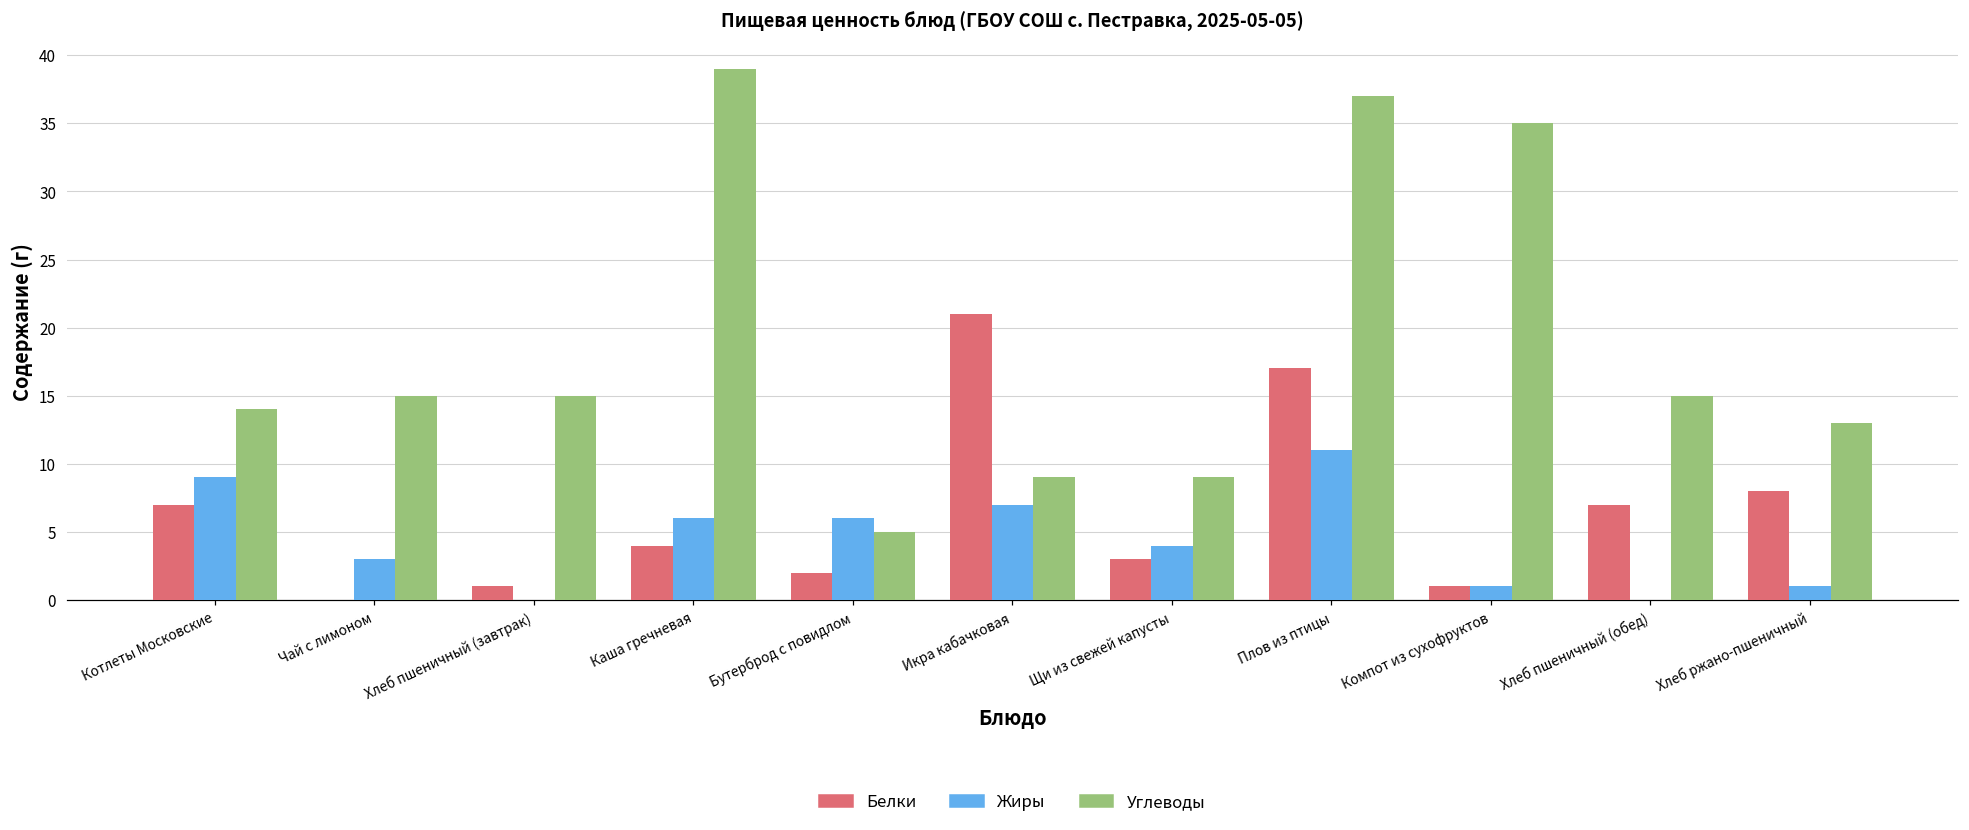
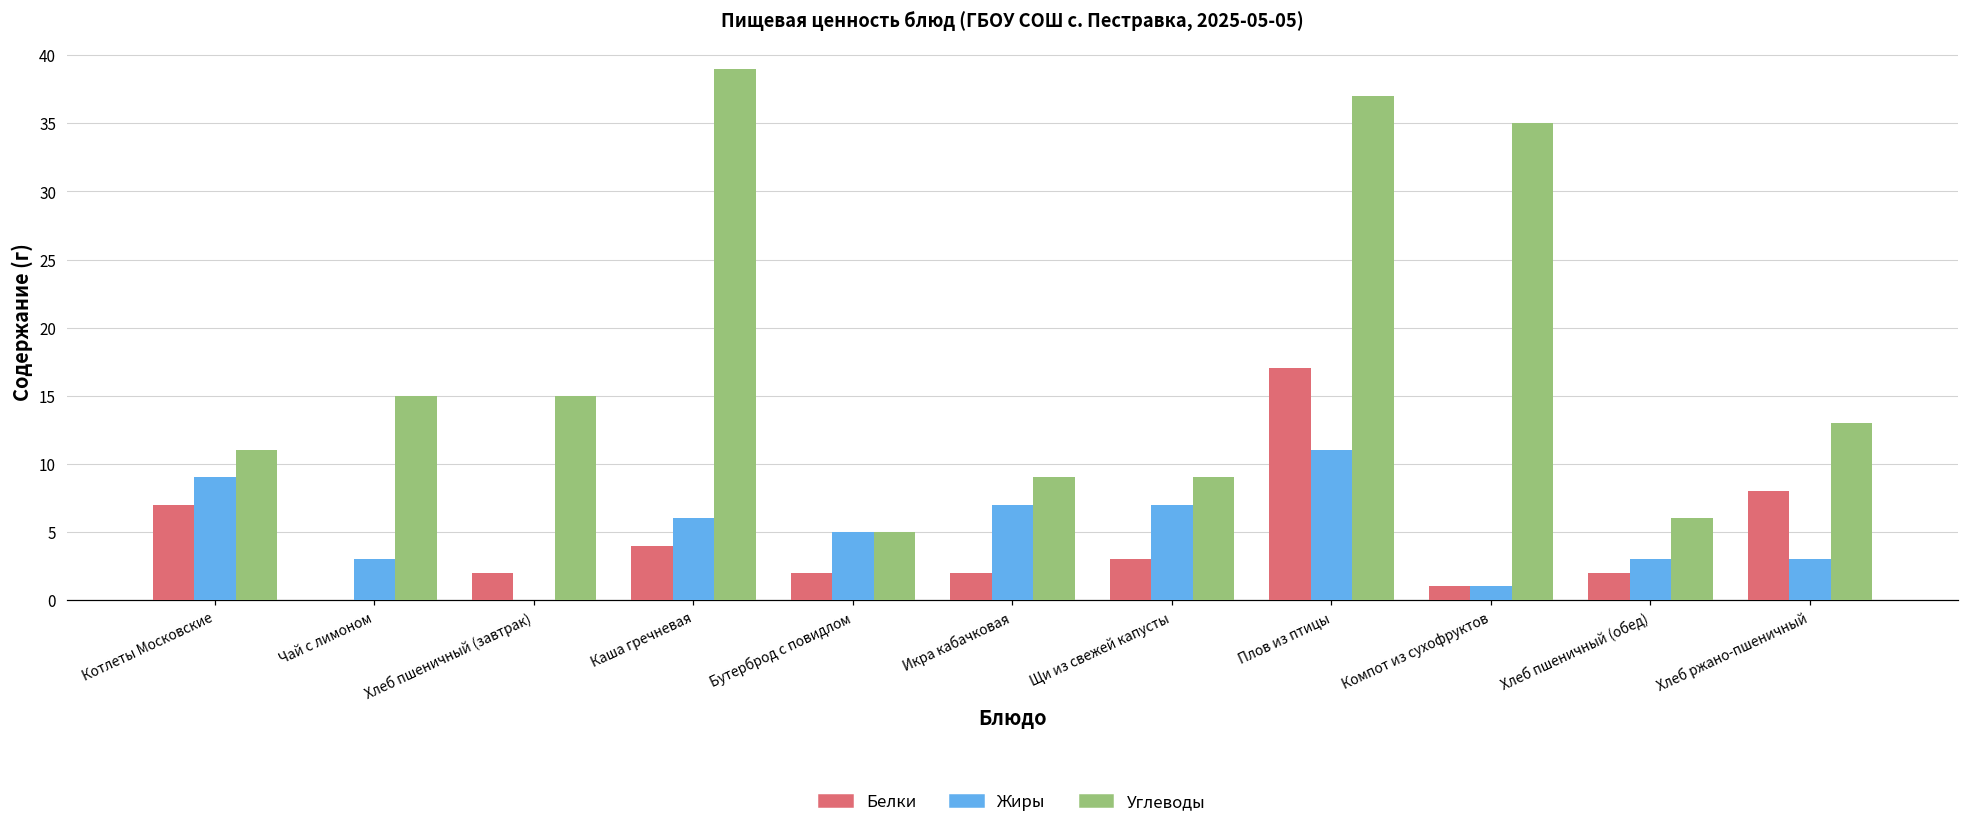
  {
    "Белки": {
      "Котлеты Московские": 7,
      "Чай с лимоном": 0,
-     "Хлеб пшеничный (завтрак)": 1,
+     "Хлеб пшеничный (завтрак)": 2,
      "Каша гречневая": 4,
      "Бутерброд с повидлом": 2,
-     "Икра кабачковая": 21,
+     "Икра кабачковая": 2,
      "Щи из свежей капусты": 3,
      "Плов из птицы": 17,
      "Компот из сухофруктов": 1,
-     "Хлеб пшеничный (обед)": 7,
+     "Хлеб пшеничный (обед)": 2,
      "Хлеб ржано-пшеничный": 8
    },
    "Жиры": {
      "Котлеты Московские": 9,
      "Чай с лимоном": 3,
      "Хлеб пшеничный (завтрак)": 0,
      "Каша гречневая": 6,
-     "Бутерброд с повидлом": 6,
+     "Бутерброд с повидлом": 5,
      "Икра кабачковая": 7,
-     "Щи из свежей капусты": 4,
+     "Щи из свежей капусты": 7,
      "Плов из птицы": 11,
      "Компот из сухофруктов": 1,
-     "Хлеб пшеничный (обед)": 0,
-     "Хлеб ржано-пшеничный": 1
+     "Хлеб пшеничный (обед)": 3,
+     "Хлеб ржано-пшеничный": 3
    },
    "Углеводы": {
-     "Котлеты Московские": 14,
+     "Котлеты Московские": 11,
      "Чай с лимоном": 15,
      "Хлеб пшеничный (завтрак)": 15,
      "Каша гречневая": 39,
      "Бутерброд с повидлом": 5,
      "Икра кабачковая": 9,
      "Щи из свежей капусты": 9,
      "Плов из птицы": 37,
      "Компот из сухофруктов": 35,
-     "Хлеб пшеничный (обед)": 15,
+     "Хлеб пшеничный (обед)": 6,
      "Хлеб ржано-пшеничный": 13
    }
  }
